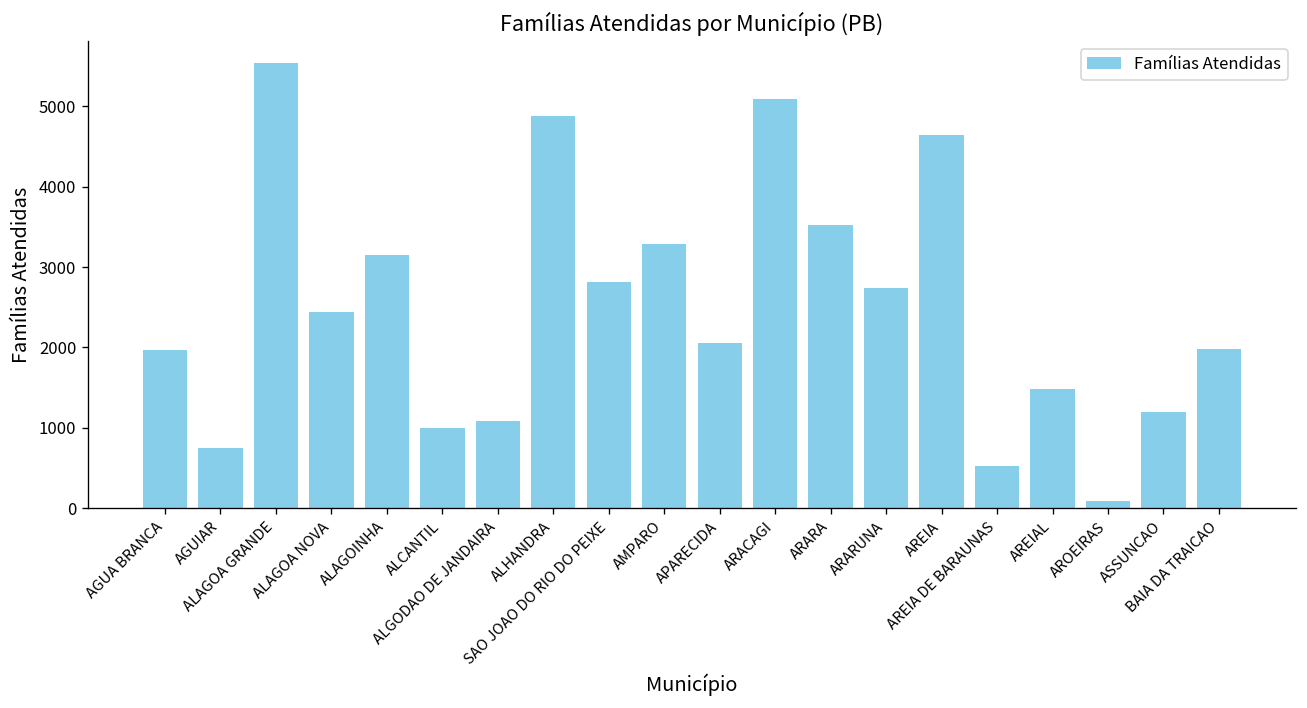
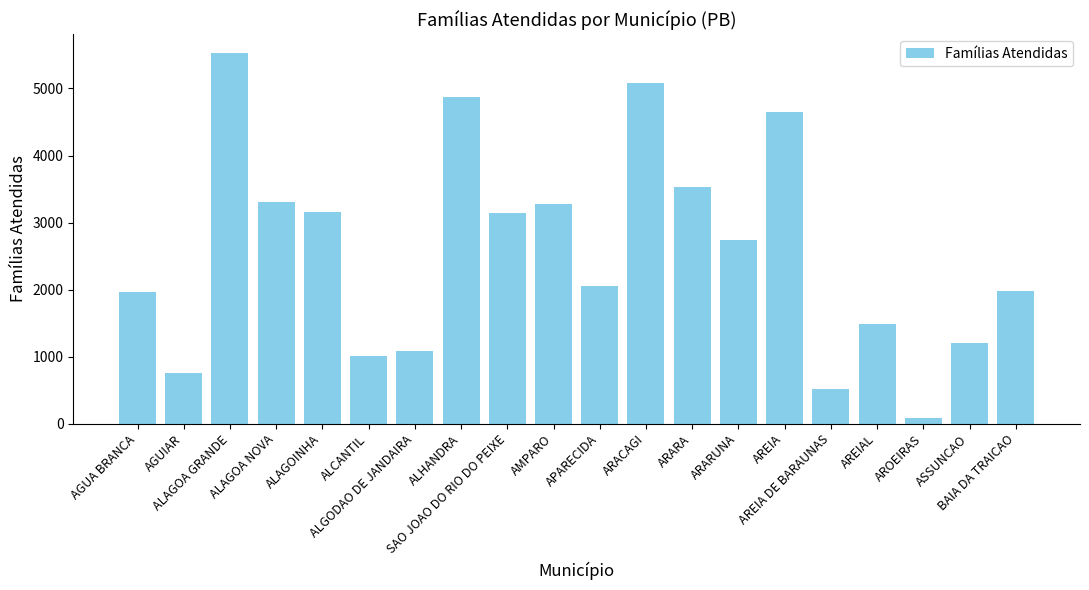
  {
    "AGUA BRANCA": 2000,
    "AGUIAR": 800,
    "ALAGOA GRANDE": 5500,
-   "ALAGOA NOVA": 2400,
+   "ALAGOA NOVA": 3300,
    "ALAGOINHA": 3200,
    "ALCANTIL": 1000,
    "ALGODAO DE JANDAIRA": 1100,
    "ALHANDRA": 4900,
-   "SAO JOAO DO RIO DO PEIXE": 2800,
+   "SAO JOAO DO RIO DO PEIXE": 3100,
    "AMPARO": 3300,
    "APARECIDA": 2100,
    "ARACAGI": 5100,
    "ARARA": 3500,
    "ARARUNA": 2700,
    "AREIA": 4600,
    "AREIA DE BARAUNAS": 500,
    "AREIAL": 1500,
    "AROEIRAS": 100,
    "ASSUNCAO": 1200,
    "BAIA DA TRAICAO": 2000
  }
